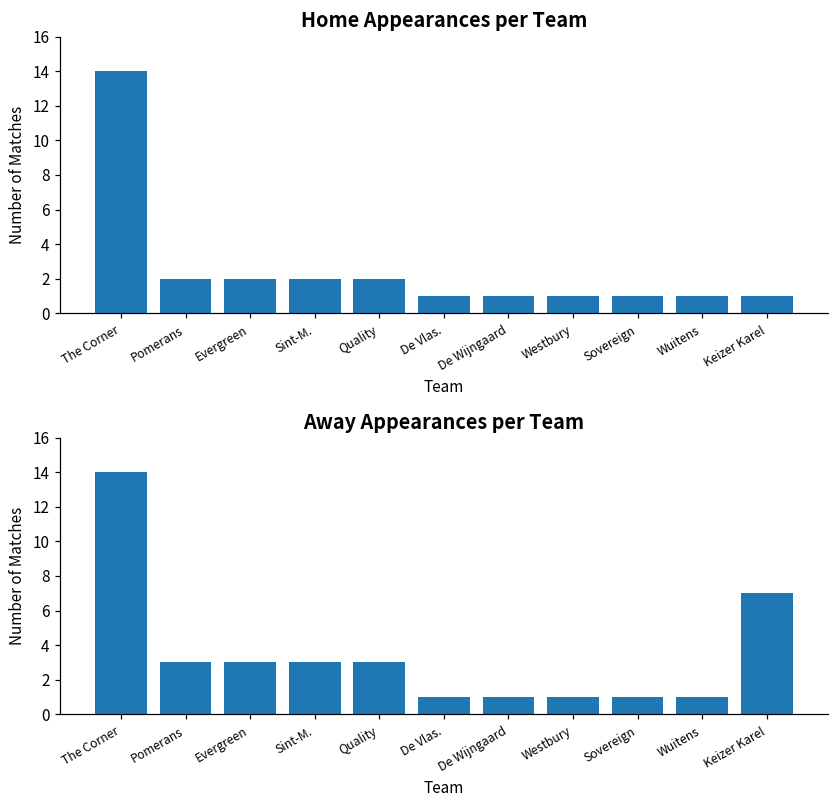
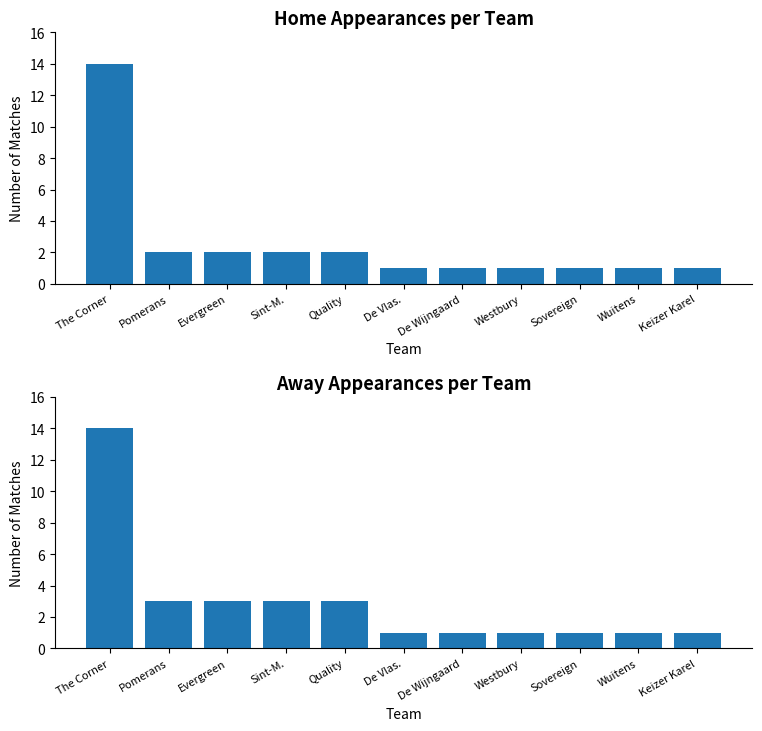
  {
    "Home Appearances per Team": {
      "The Corner": 14.0,
      "Pomerans": 2.0,
      "Evergreen": 2.0,
      "Sint-M.": 2.0,
      "Quality": 2.0,
      "De Vlas.": 1.0,
      "De Wijngaard": 1.0,
      "Westbury": 1.0,
      "Sovereign": 1.0,
      "Wuitens": 1.0,
      "Keizer Karel": 1.0
    },
    "Away Appearances per Team": {
      "The Corner": 14,
      "Pomerans": 3,
      "Evergreen": 3,
      "Sint-M.": 3,
      "Quality": 3,
      "De Vlas.": 1,
      "De Wijngaard": 1,
      "Westbury": 1,
      "Sovereign": 1,
      "Wuitens": 1,
-     "Keizer Karel": 7
+     "Keizer Karel": 1
    }
  }
